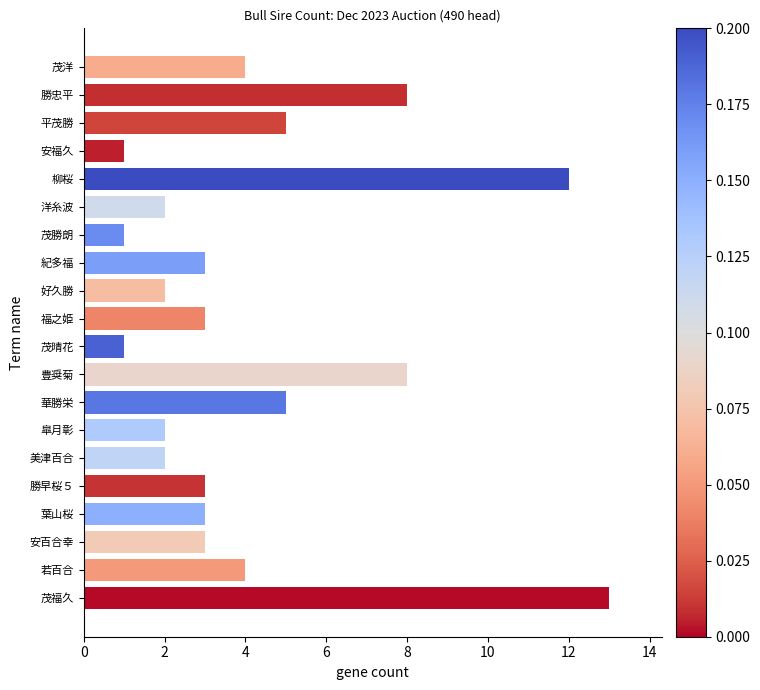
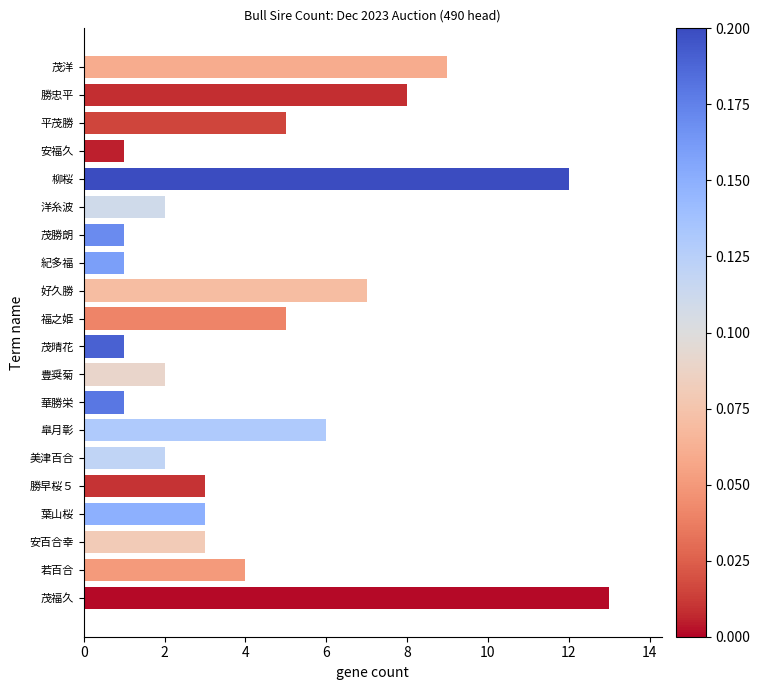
  {
-   "茂洋": 4,
+   "茂洋": 9,
    "勝忠平": 8,
    "平茂勝": 5,
    "安福久": 1,
    "柳桜": 12,
    "洋糸波": 2,
    "茂勝朗": 1,
-   "紀多福": 3,
-   "好久勝": 2,
-   "福之姫": 3,
+   "紀多福": 1,
+   "好久勝": 7,
+   "福之姫": 5,
    "茂晴花": 1,
-   "豊奨菊": 8,
-   "華勝栄": 5,
-   "皐月彰": 2,
+   "豊奨菊": 2,
+   "華勝栄": 1,
+   "皐月彰": 6,
    "美津百合": 2,
    "勝早桜５": 3,
    "葉山桜": 3,
    "安百合幸": 3,
    "若百合": 4,
    "茂福久": 13
  }
